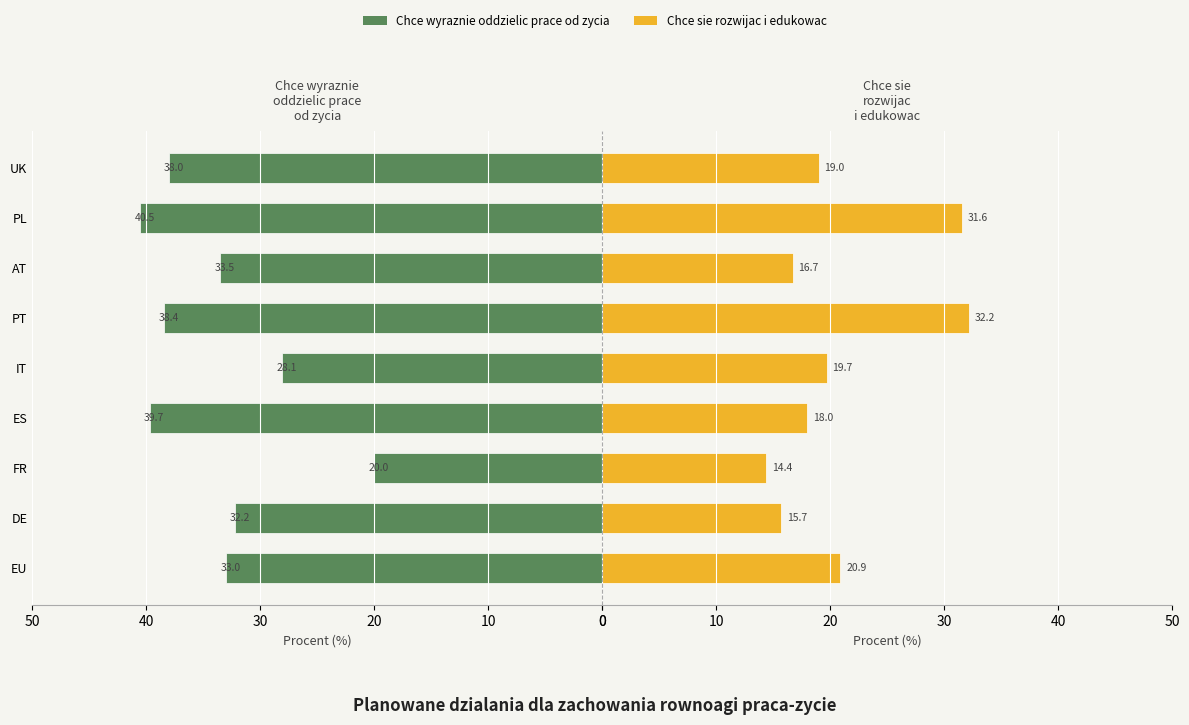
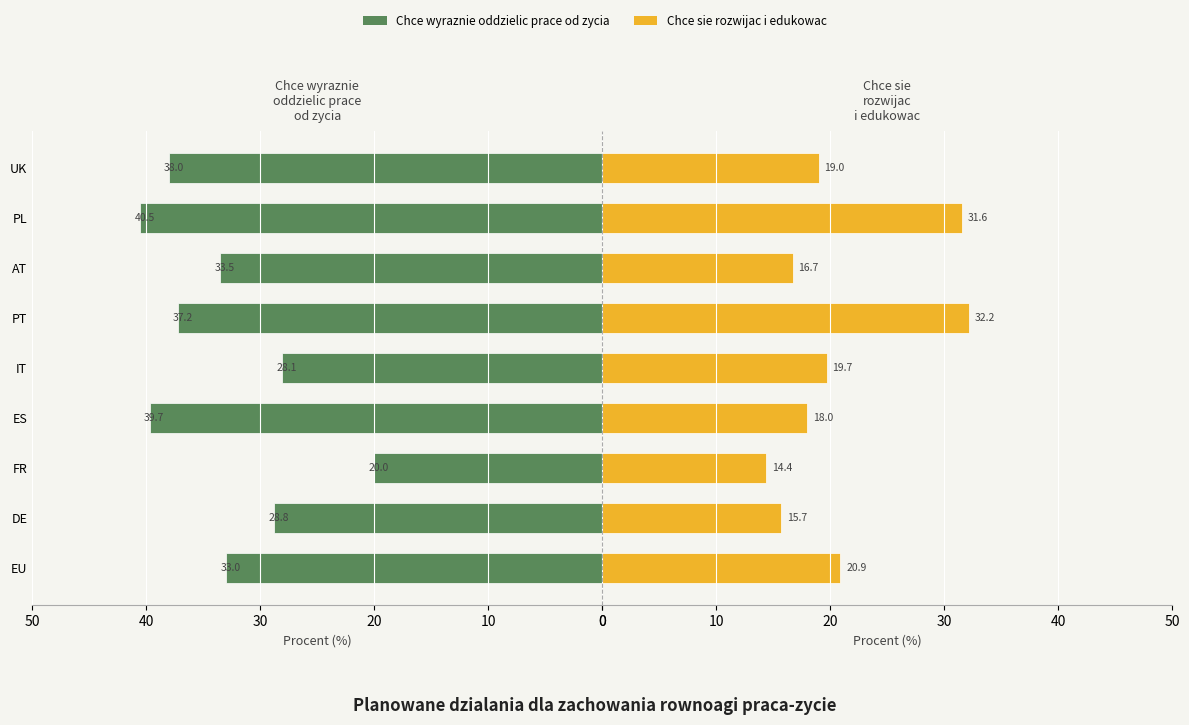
  {
    "Chce wyraznie oddzielic prace od zycia": {
      "UK": 38.0,
      "PL": 40.5,
      "AT": 33.5,
-     "PT": 38.4,
+     "PT": 37.2,
      "IT": 28.1,
      "ES": 39.7,
      "FR": 20.0,
-     "DE": 32.2,
+     "DE": 28.8,
      "EU": 33.0
    }
  }
